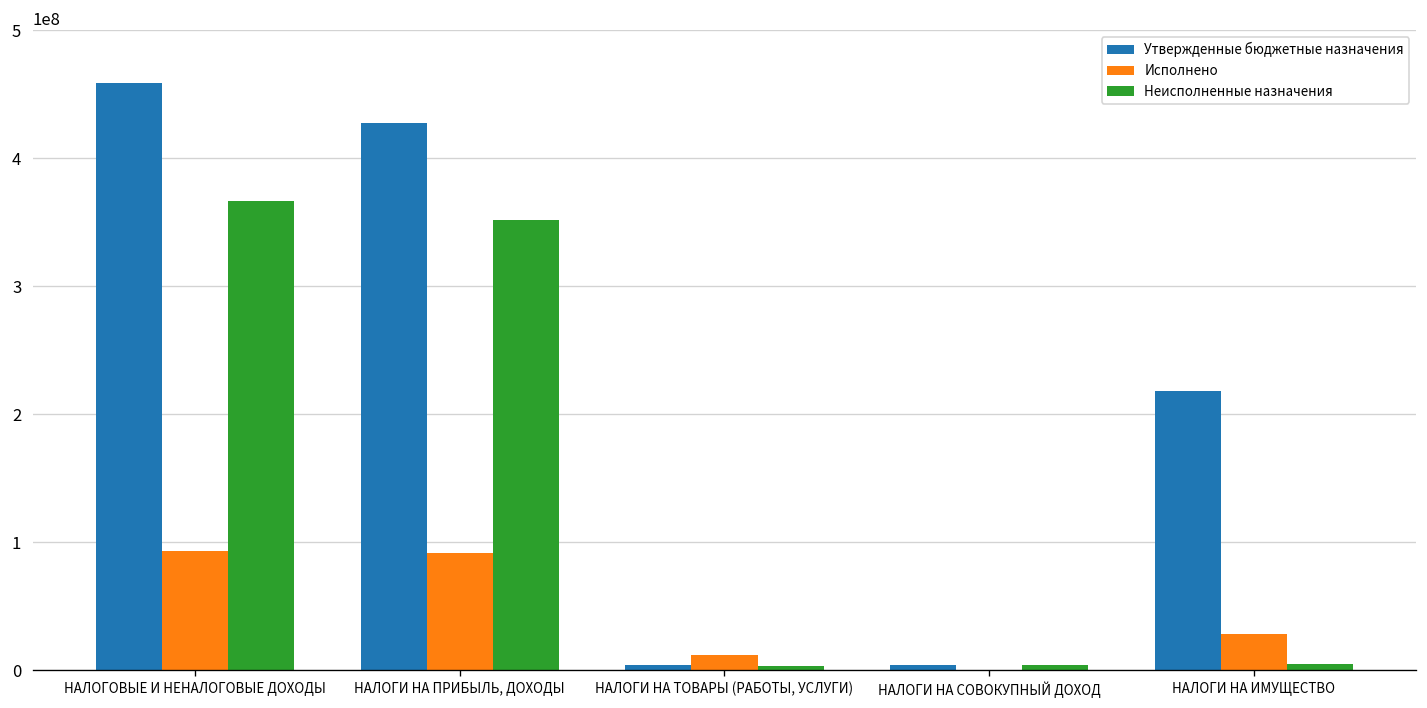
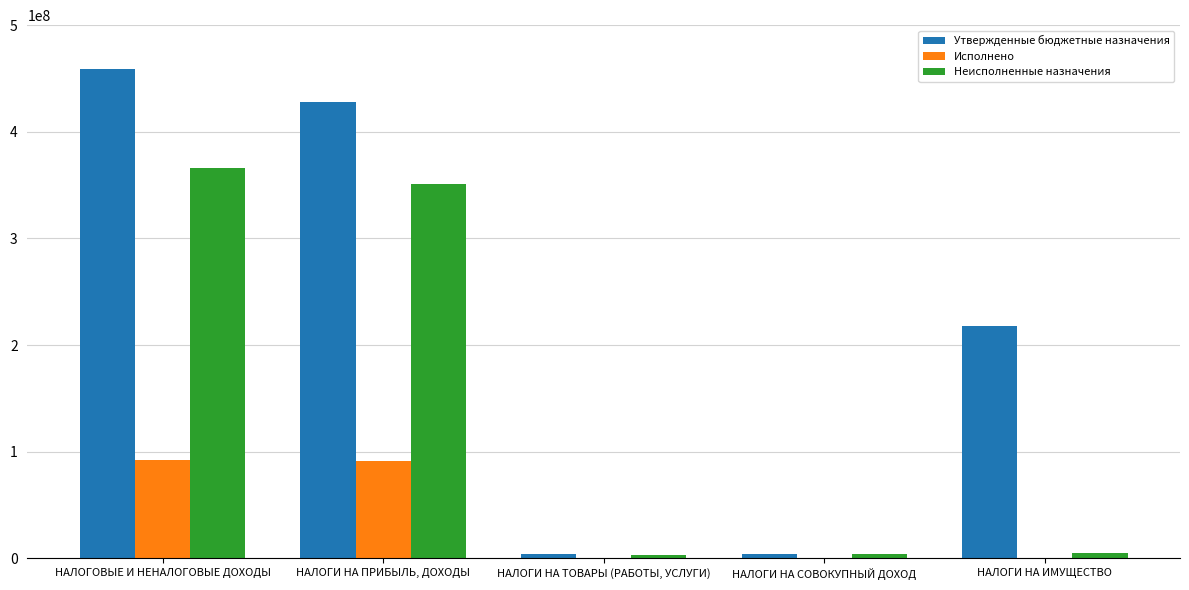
  {
    "Утвержденные бюджетные назначения": {
      "НАЛОГОВЫЕ И НЕНАЛОГОВЫЕ ДОХОДЫ": 459000000,
      "НАЛОГИ НА ПРИБЫЛЬ, ДОХОДЫ": 428000000,
      "НАЛОГИ НА ТОВАРЫ (РАБОТЫ, УСЛУГИ)": 4000000,
      "НАЛОГИ НА СОВОКУПНЫЙ ДОХОД": 4000000,
      "НАЛОГИ НА ИМУЩЕСТВО": 218000000
    },
    "Исполнено": {
      "НАЛОГОВЫЕ И НЕНАЛОГОВЫЕ ДОХОДЫ": 93000000,
      "НАЛОГИ НА ПРИБЫЛЬ, ДОХОДЫ": 91000000,
-     "НАЛОГИ НА ТОВАРЫ (РАБОТЫ, УСЛУГИ)": 12000000,
+     "НАЛОГИ НА ТОВАРЫ (РАБОТЫ, УСЛУГИ)": 0,
      "НАЛОГИ НА СОВОКУПНЫЙ ДОХОД": 0,
-     "НАЛОГИ НА ИМУЩЕСТВО": 28000000
+     "НАЛОГИ НА ИМУЩЕСТВО": 1000000
    },
    "Неисполненные назначения": {
      "НАЛОГОВЫЕ И НЕНАЛОГОВЫЕ ДОХОДЫ": 366000000,
      "НАЛОГИ НА ПРИБЫЛЬ, ДОХОДЫ": 351000000,
      "НАЛОГИ НА ТОВАРЫ (РАБОТЫ, УСЛУГИ)": 4000000,
      "НАЛОГИ НА СОВОКУПНЫЙ ДОХОД": 4000000,
      "НАЛОГИ НА ИМУЩЕСТВО": 5000000
    }
  }
